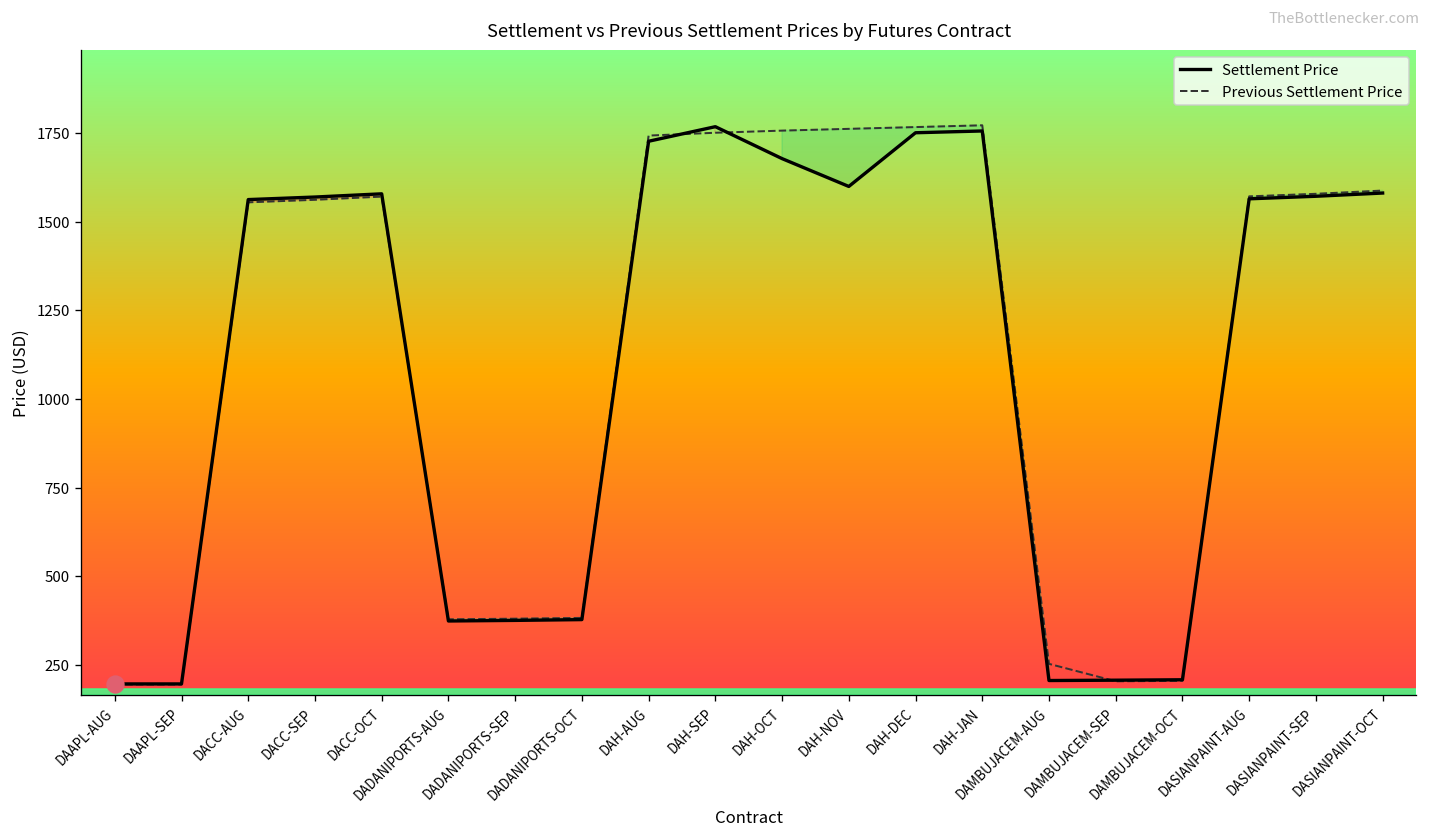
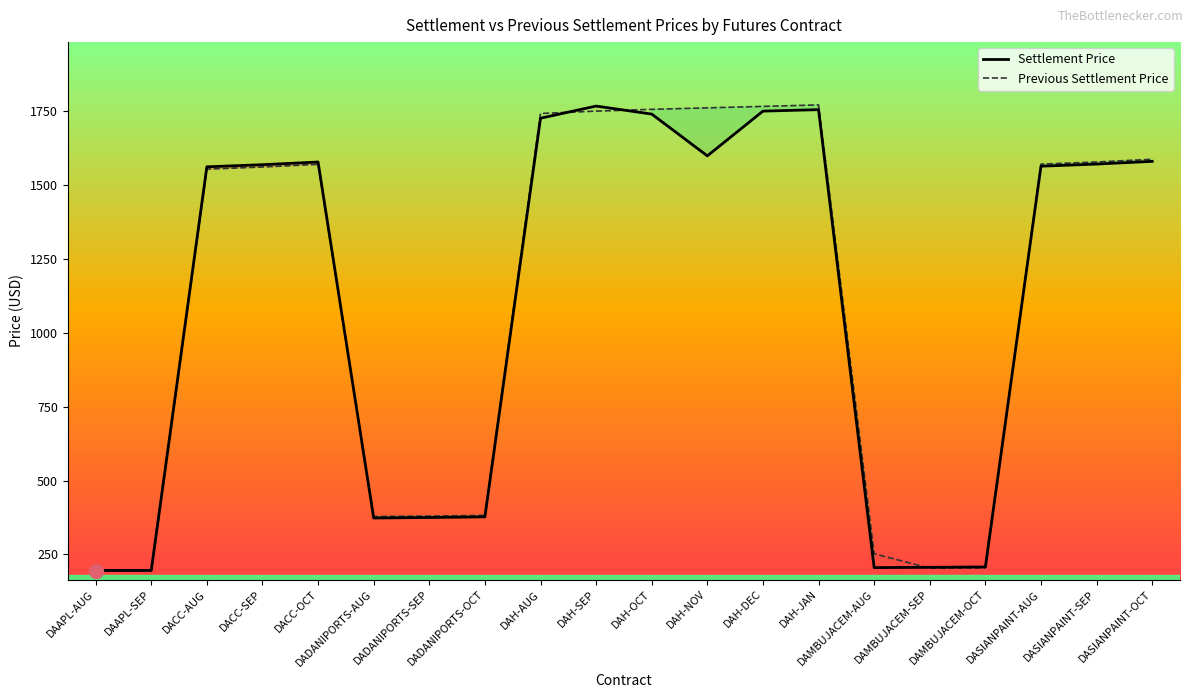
  {
    "Settlement Price": {
      "DAH-AUG": 1730,
      "DAH-SEP": 1770,
-     "DAH-OCT": 1680,
+     "DAH-OCT": 1740,
      "DAH-NOV": 1600,
      "DAH-DEC": 1750,
      "DAH-JAN": 1760,
      "DAMBUJACEM-AUG": 210
    },
    "Previous Settlement Price": {
      "DAH-AUG": 1740,
      "DAH-SEP": 1750,
      "DAH-OCT": 1760,
      "DAH-NOV": 1760,
      "DAH-DEC": 1770,
      "DAH-JAN": 1770,
      "DAMBUJACEM-AUG": 250
    }
  }
